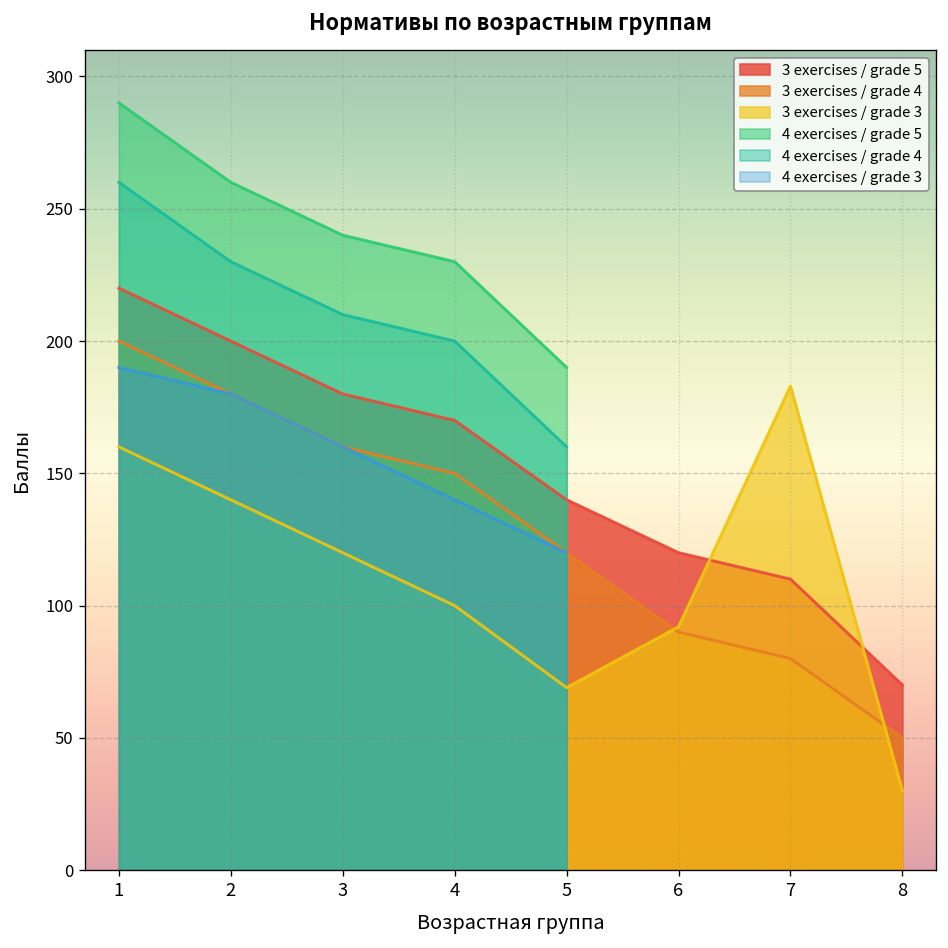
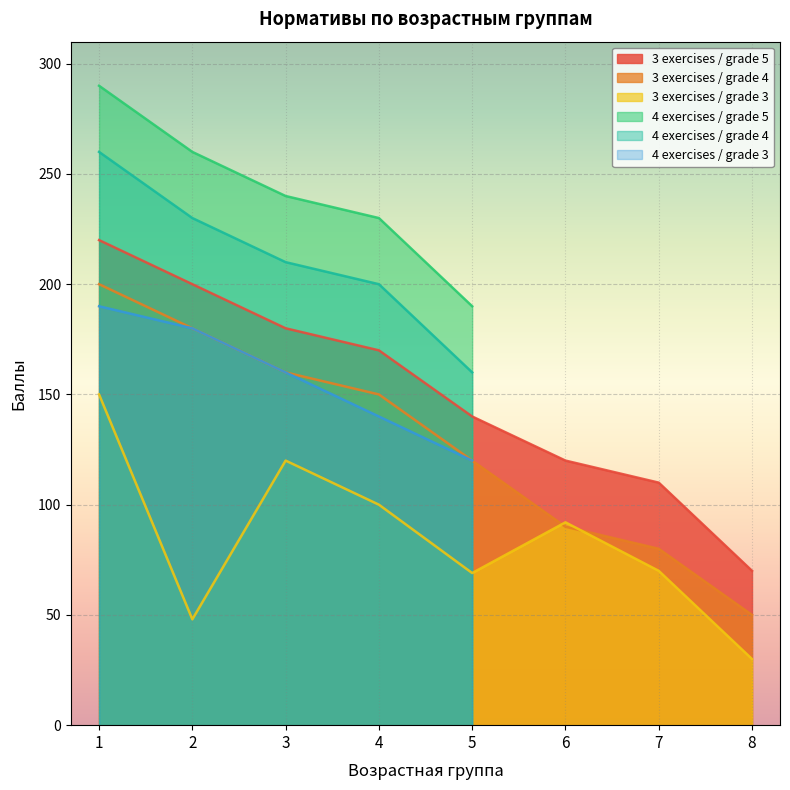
  {
    "3 exercises / grade 3": {
-     "1": 160,
-     "2": 140,
+     "1": 150,
+     "2": 48,
      "3": 120,
      "4": 100,
      "5": 69,
      "6": 92,
-     "7": 183,
+     "7": 70,
      "8": 30
    },
    "4 exercises / grade 3": {
      "1": 190,
      "4": 140
    }
  }
